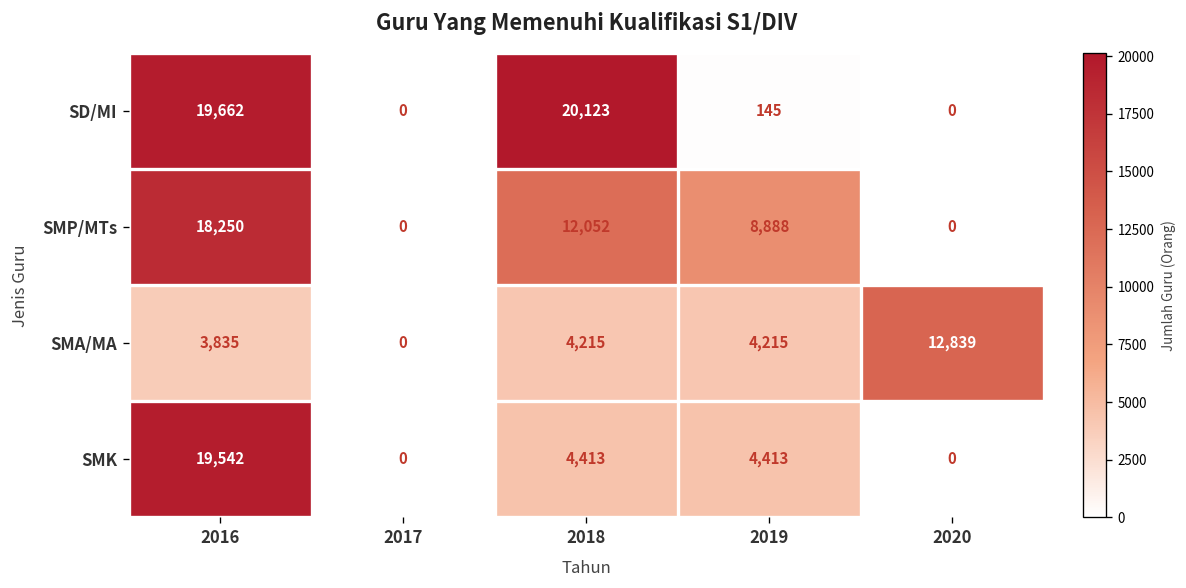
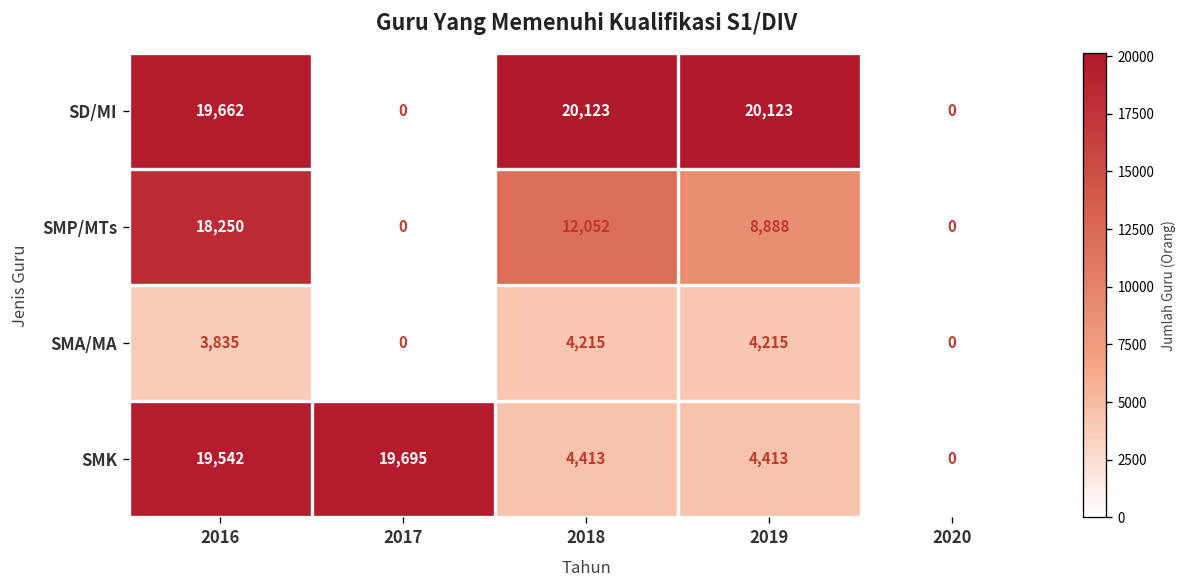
  {
    "SD/MI": {
      "2016": "19,662",
      "2017": "0",
      "2018": "20,123",
-     "2019": "145",
+     "2019": "20,123",
      "2020": "0"
    },
    "SMP/MTs": {
      "2016": "18,250",
      "2017": "0",
      "2018": "12,052",
      "2019": "8,888",
      "2020": "0"
    },
    "SMA/MA": {
      "2016": "3,835",
      "2017": "0",
      "2018": "4,215",
      "2019": "4,215",
-     "2020": "12,839"
+     "2020": "0"
    },
    "SMK": {
      "2016": "19,542",
-     "2017": "0",
+     "2017": "19,695",
      "2018": "4,413",
      "2019": "4,413",
      "2020": "0"
    }
  }
